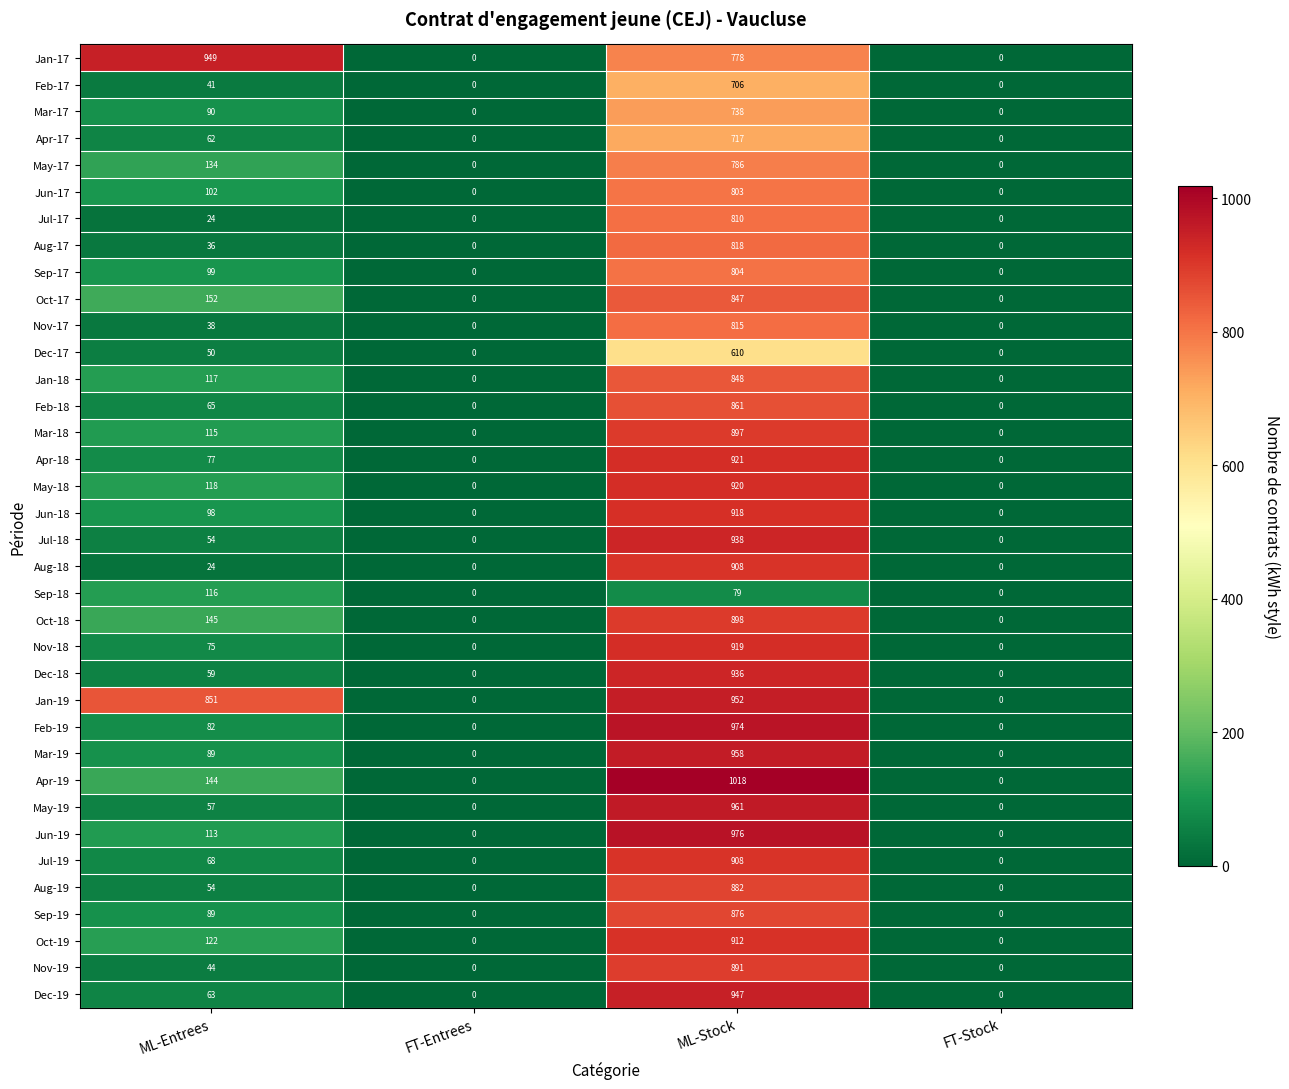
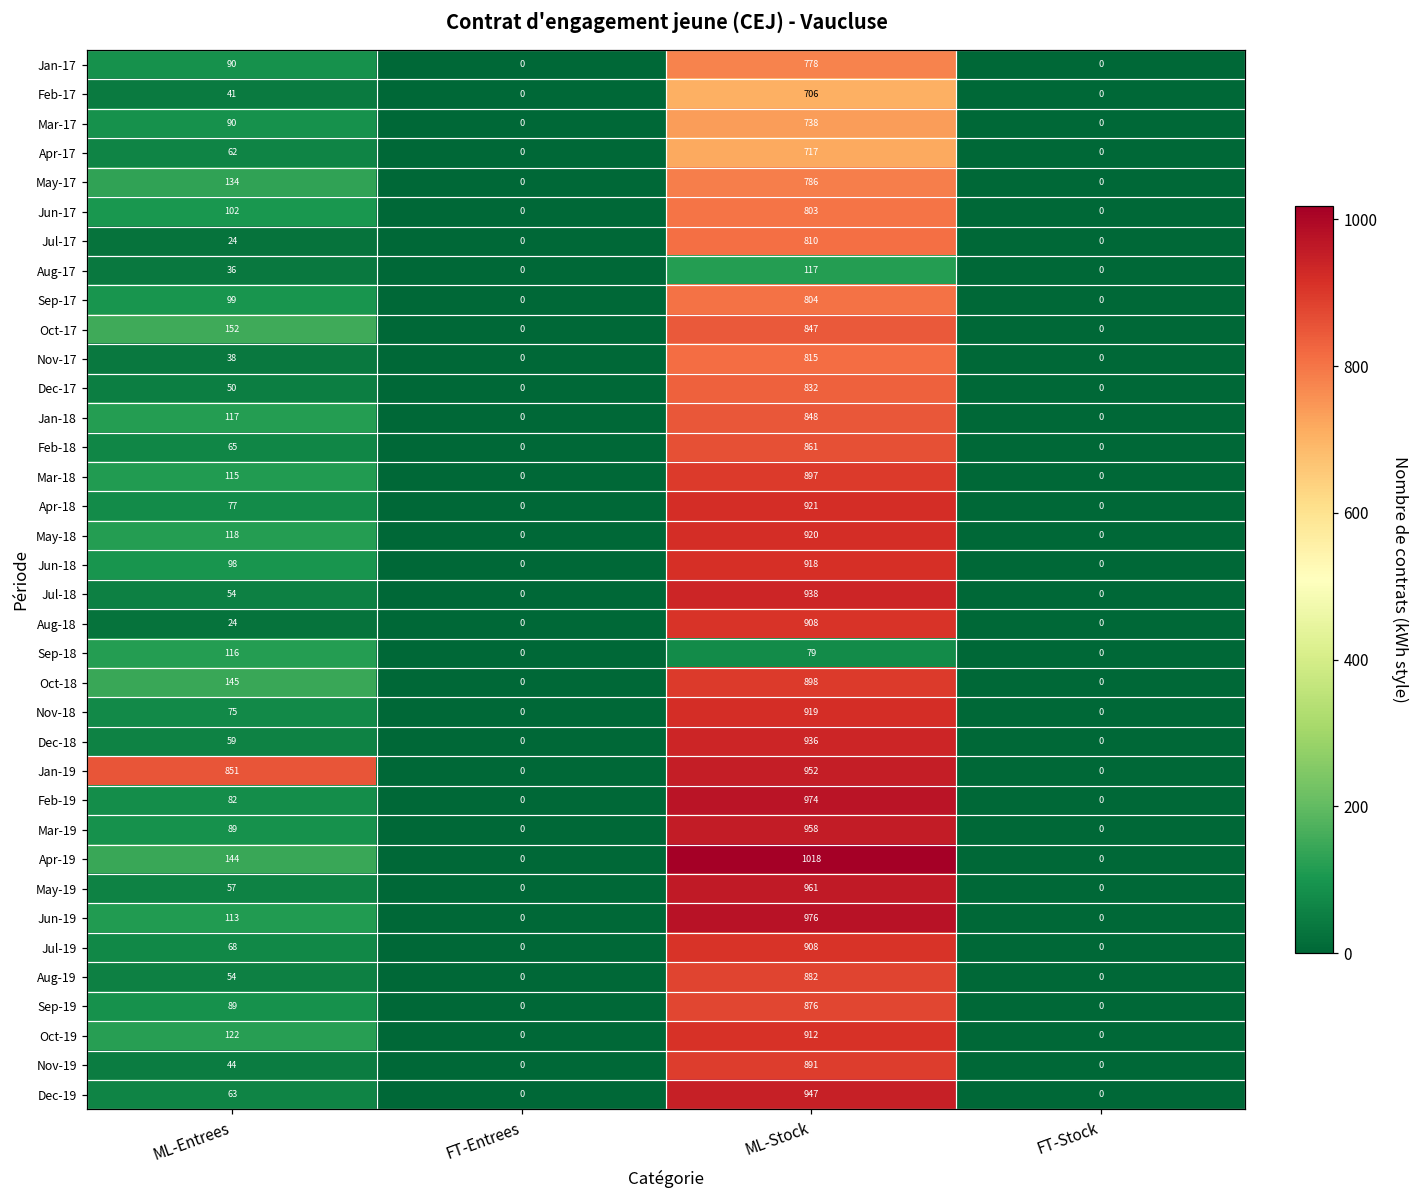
  {
    "Jan-17": {
-     "ML-Entrees": 949,
+     "ML-Entrees": 90,
      "FT-Entrees": 0,
      "ML-Stock": 778,
      "FT-Stock": 0
    },
    "Feb-17": {
      "ML-Entrees": 41,
      "FT-Entrees": 0,
      "ML-Stock": 706,
      "FT-Stock": 0
    },
    "Mar-17": {
      "ML-Entrees": 90,
      "FT-Entrees": 0,
      "ML-Stock": 738,
      "FT-Stock": 0
    },
    "Apr-17": {
      "ML-Entrees": 62,
      "FT-Entrees": 0,
      "ML-Stock": 717,
      "FT-Stock": 0
    },
    "May-17": {
      "ML-Entrees": 134,
      "FT-Entrees": 0,
      "ML-Stock": 786,
      "FT-Stock": 0
    },
    "Jun-17": {
      "ML-Entrees": 102,
      "FT-Entrees": 0,
      "ML-Stock": 803,
      "FT-Stock": 0
    },
    "Jul-17": {
      "ML-Entrees": 24,
      "FT-Entrees": 0,
      "ML-Stock": 810,
      "FT-Stock": 0
    },
    "Aug-17": {
      "ML-Entrees": 36,
      "FT-Entrees": 0,
-     "ML-Stock": 818,
+     "ML-Stock": 117,
      "FT-Stock": 0
    },
    "Sep-17": {
      "ML-Entrees": 99,
      "FT-Entrees": 0,
      "ML-Stock": 804,
      "FT-Stock": 0
    },
    "Oct-17": {
      "ML-Entrees": 152,
      "FT-Entrees": 0,
      "ML-Stock": 847,
      "FT-Stock": 0
    },
    "Nov-17": {
      "ML-Entrees": 38,
      "FT-Entrees": 0,
      "ML-Stock": 815,
      "FT-Stock": 0
    },
    "Dec-17": {
      "ML-Entrees": 50,
      "FT-Entrees": 0,
-     "ML-Stock": 610,
+     "ML-Stock": 832,
      "FT-Stock": 0
    },
    "Jan-18": {
      "ML-Entrees": 117,
      "FT-Entrees": 0,
      "ML-Stock": 848,
      "FT-Stock": 0
    },
    "Feb-18": {
      "ML-Entrees": 65,
      "FT-Entrees": 0,
      "ML-Stock": 861,
      "FT-Stock": 0
    },
    "Mar-18": {
      "ML-Entrees": 115,
      "FT-Entrees": 0,
      "ML-Stock": 897,
      "FT-Stock": 0
    },
    "Apr-18": {
      "ML-Entrees": 77,
      "FT-Entrees": 0,
      "ML-Stock": 921,
      "FT-Stock": 0
    },
    "May-18": {
      "ML-Entrees": 118,
      "FT-Entrees": 0,
      "ML-Stock": 920,
      "FT-Stock": 0
    },
    "Jun-18": {
      "ML-Entrees": 98,
      "FT-Entrees": 0,
      "ML-Stock": 918,
      "FT-Stock": 0
    },
    "Jul-18": {
      "ML-Entrees": 54,
      "FT-Entrees": 0,
      "ML-Stock": 938,
      "FT-Stock": 0
    },
    "Aug-18": {
      "ML-Entrees": 24,
      "FT-Entrees": 0,
      "ML-Stock": 908,
      "FT-Stock": 0
    },
    "Sep-18": {
      "ML-Entrees": 116,
      "FT-Entrees": 0,
      "ML-Stock": 79,
      "FT-Stock": 0
    },
    "Oct-18": {
      "ML-Entrees": 145,
      "FT-Entrees": 0,
      "ML-Stock": 898,
      "FT-Stock": 0
    },
    "Nov-18": {
      "ML-Entrees": 75,
      "FT-Entrees": 0,
      "ML-Stock": 919,
      "FT-Stock": 0
    },
    "Dec-18": {
      "ML-Entrees": 59,
      "FT-Entrees": 0,
      "ML-Stock": 936,
      "FT-Stock": 0
    },
    "Jan-19": {
      "ML-Entrees": 851,
      "FT-Entrees": 0,
      "ML-Stock": 952,
      "FT-Stock": 0
    },
    "Feb-19": {
      "ML-Entrees": 82,
      "FT-Entrees": 0,
      "ML-Stock": 974,
      "FT-Stock": 0
    },
    "Mar-19": {
      "ML-Entrees": 89,
      "FT-Entrees": 0,
      "ML-Stock": 958,
      "FT-Stock": 0
    },
    "Apr-19": {
      "ML-Entrees": 144,
      "FT-Entrees": 0,
      "ML-Stock": 1018,
      "FT-Stock": 0
    },
    "May-19": {
      "ML-Entrees": 57,
      "FT-Entrees": 0,
      "ML-Stock": 961,
      "FT-Stock": 0
    },
    "Jun-19": {
      "ML-Entrees": 113,
      "FT-Entrees": 0,
      "ML-Stock": 976,
      "FT-Stock": 0
    },
    "Jul-19": {
      "ML-Entrees": 68,
      "FT-Entrees": 0,
      "ML-Stock": 908,
      "FT-Stock": 0
    },
    "Aug-19": {
      "ML-Entrees": 54,
      "FT-Entrees": 0,
      "ML-Stock": 882,
      "FT-Stock": 0
    },
    "Sep-19": {
      "ML-Entrees": 89,
      "FT-Entrees": 0,
      "ML-Stock": 876,
      "FT-Stock": 0
    },
    "Oct-19": {
      "ML-Entrees": 122,
      "FT-Entrees": 0,
      "ML-Stock": 912,
      "FT-Stock": 0
    },
    "Nov-19": {
      "ML-Entrees": 44,
      "FT-Entrees": 0,
      "ML-Stock": 891,
      "FT-Stock": 0
    },
    "Dec-19": {
      "ML-Entrees": 63,
      "FT-Entrees": 0,
      "ML-Stock": 947,
      "FT-Stock": 0
    }
  }
